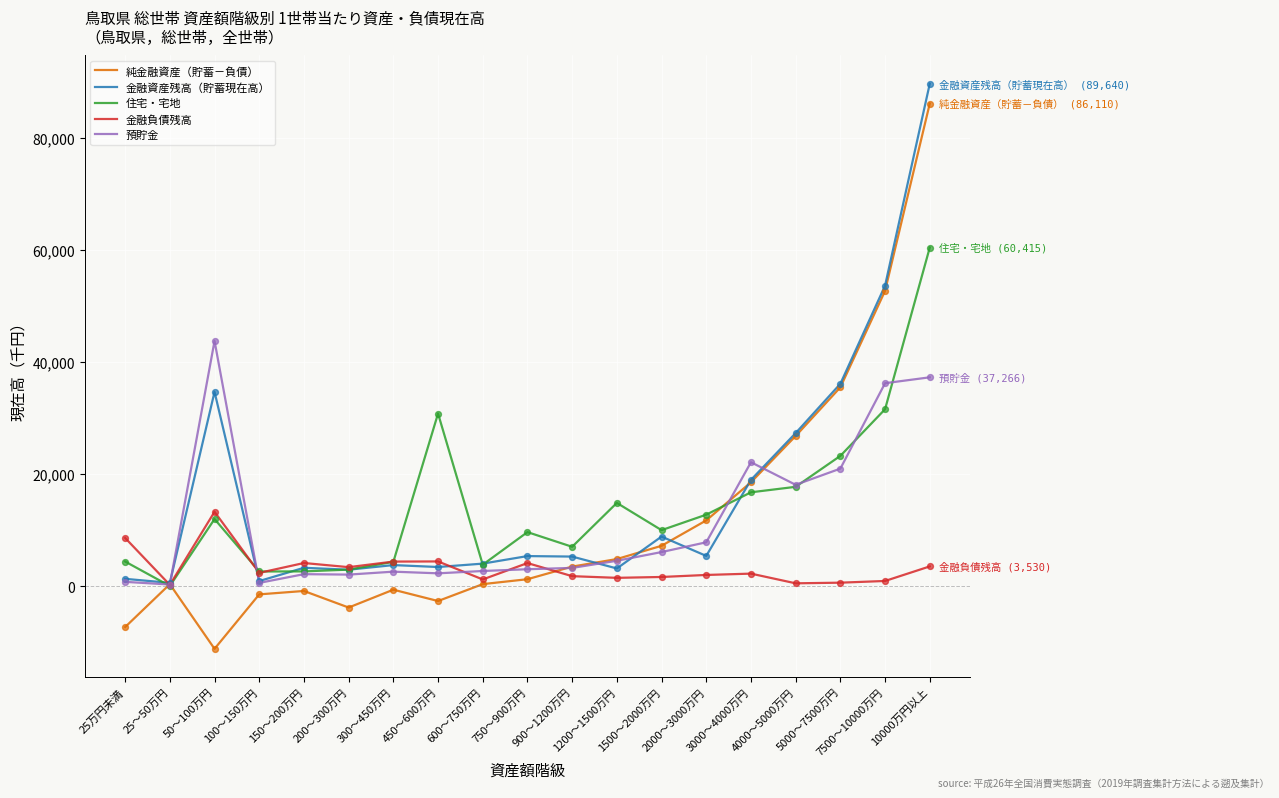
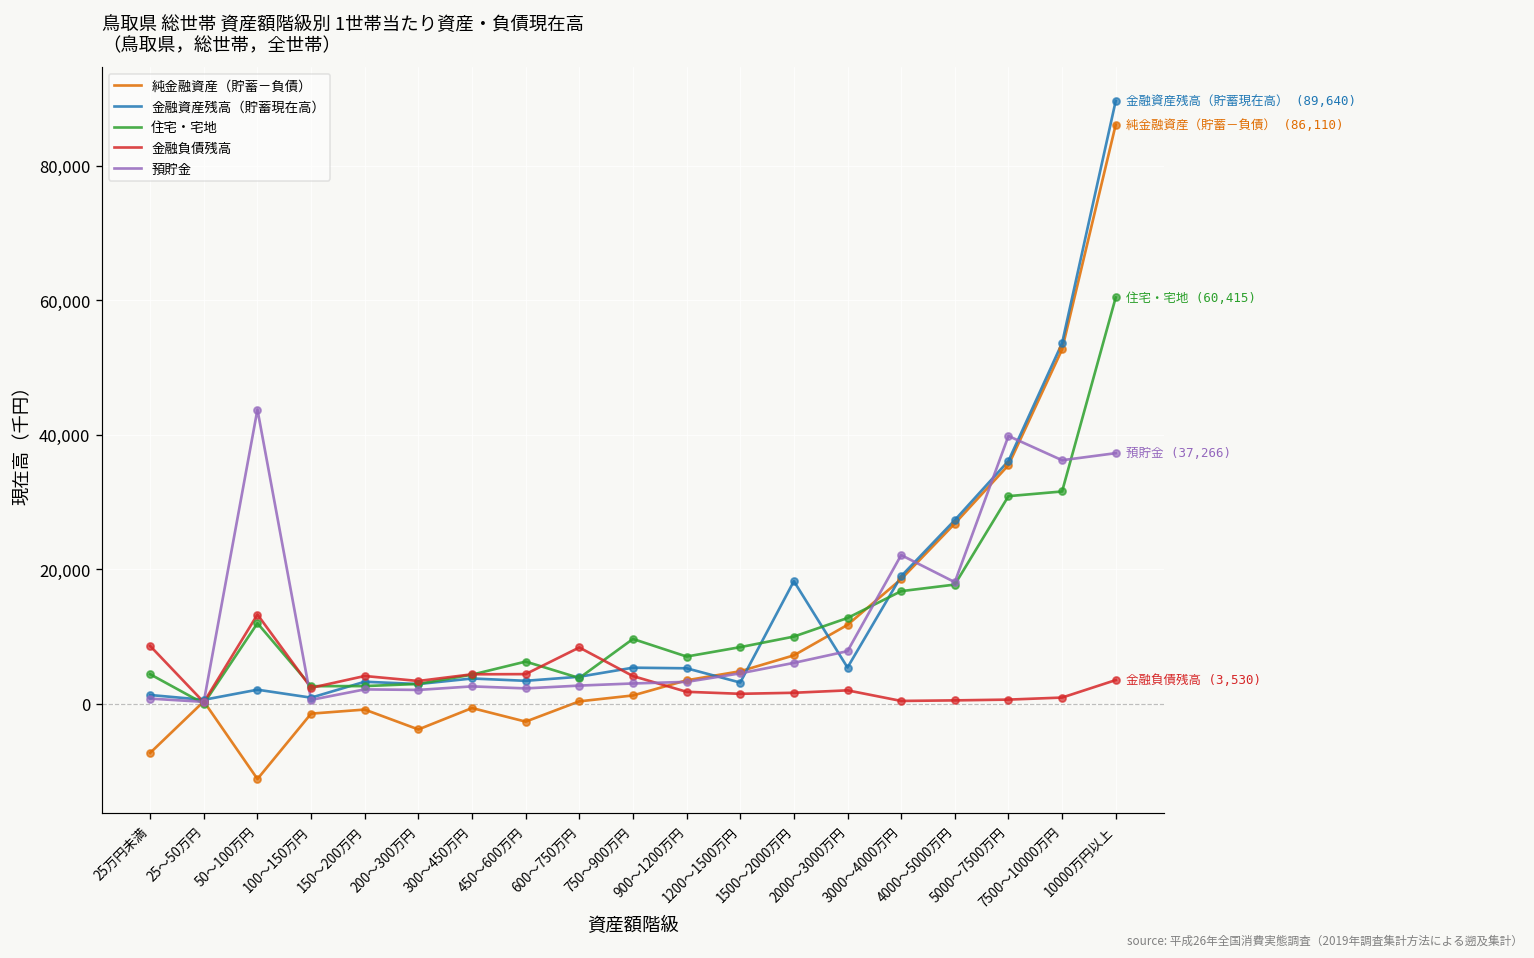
  {
    "純金融資産（貯蓄－負債）": {
      "10000万円以上": "(86,110)"
    },
    "金融資産残高（貯蓄現在高）": {
      "25万円未満": "1,000",
-     "50～100万円": "35,000",
+     "50～100万円": "2,000",
      "150～200万円": "3,000",
      "300～450万円": "4,000",
      "450～600万円": "3,000",
      "750～900万円": "5,000",
      "900～1200万円": "5,000",
      "1200～1500万円": "3,000",
-     "1500～2000万円": "9,000",
+     "1500～2000万円": "18,000",
      "2000～3000万円": "5,000",
      "4000～5000万円": "27,000",
      "5000～7500万円": "36,000",
      "7500～10000万円": "54,000"
    },
    "住宅・宅地": {
      "25万円未満": "4,000",
      "50～100万円": "12,000",
      "150～200万円": "3,000",
-     "450～600万円": "31,000",
+     "450～600万円": "6,000",
      "750～900万円": "10,000",
      "900～1200万円": "7,000",
-     "1200～1500万円": "15,000",
+     "1200～1500万円": "8,000",
      "1500～2000万円": "10,000",
      "2000～3000万円": "13,000",
      "3000～4000万円": "17,000",
-     "5000～7500万円": "23,000",
+     "5000～7500万円": "31,000",
      "7500～10000万円": "32,000"
    },
    "金融負債残高": {
      "25万円未満": "9,000",
      "50～100万円": "13,000",
      "150～200万円": "4,000",
      "450～600万円": "4,000",
-     "600～750万円": "1,000",
+     "600～750万円": "8,000",
      "750～900万円": "4,000",
      "900～1200万円": "2,000",
      "1200～1500万円": "1,000",
      "1500～2000万円": "2,000",
      "2000～3000万円": "2,000",
-     "3000～4000万円": "2,000",
+     "3000～4000万円": "0",
      "4000～5000万円": "1,000",
      "5000～7500万円": "1,000",
      "7500～10000万円": "1,000"
    },
    "預貯金": {
      "25万円未満": "1,000",
      "50～100万円": "44,000",
      "150～200万円": "2,000",
      "200～300万円": "2,000",
      "300～450万円": "3,000",
      "450～600万円": "2,000",
      "600～750万円": "3,000",
      "750～900万円": "3,000",
      "1500～2000万円": "6,000",
      "2000～3000万円": "8,000",
      "3000～4000万円": "22,000",
-     "5000～7500万円": "21,000",
+     "5000～7500万円": "40,000",
      "7500～10000万円": "36,000"
    }
  }
